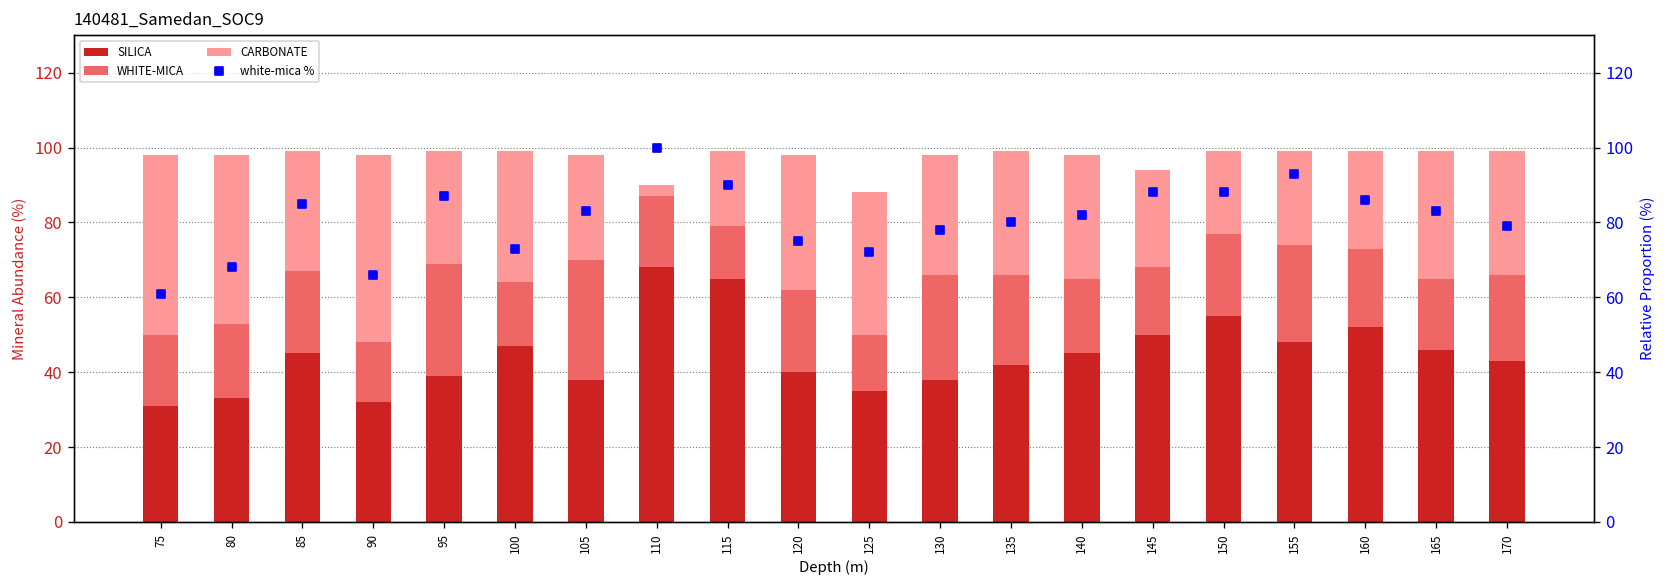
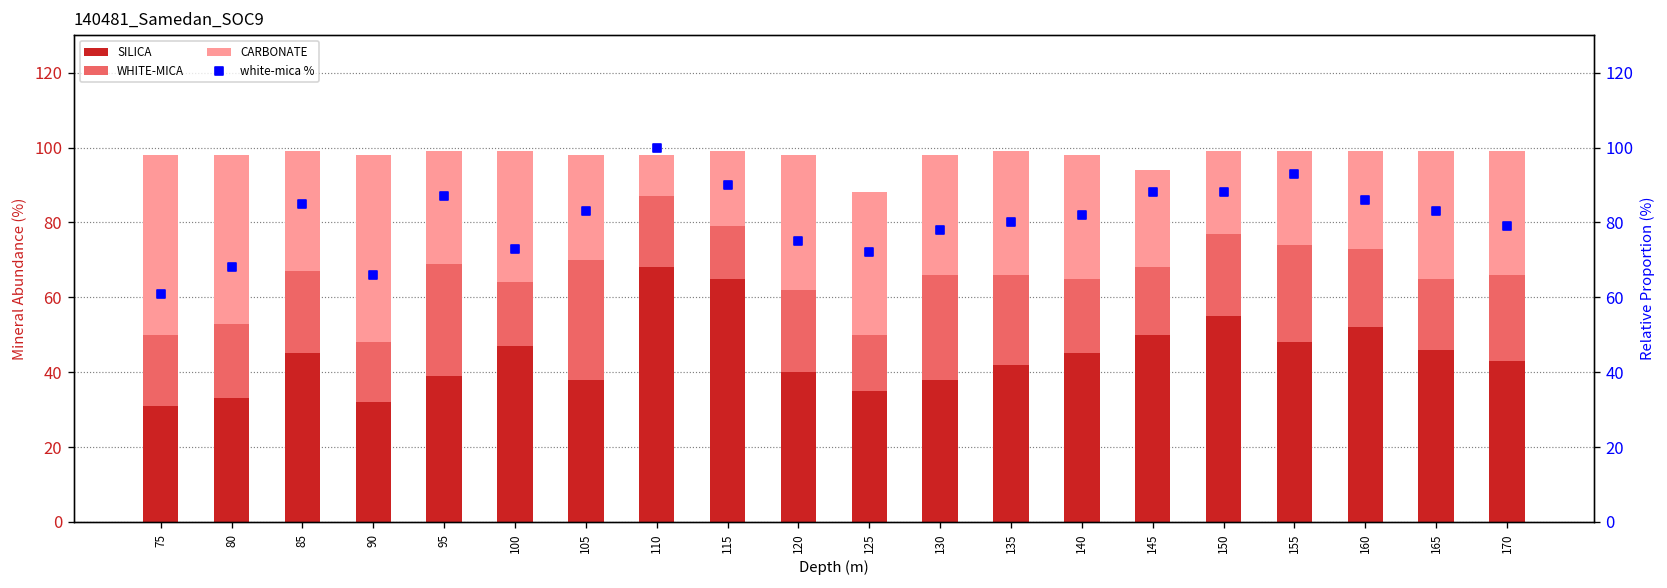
  {
    "SILICA": {
      "75": 31,
      "80": 33,
      "85": 45,
      "90": 32,
      "95": 39,
      "100": 47,
      "105": 38,
      "110": 68,
      "115": 65,
      "120": 40,
      "125": 35,
      "130": 38,
      "135": 42,
      "140": 45,
      "145": 50,
      "150": 55,
      "155": 48,
      "160": 52,
      "165": 46,
      "170": 43
    },
    "WHITE-MICA": {
      "75": 19,
      "80": 20,
      "85": 22,
      "90": 16,
      "95": 30,
      "100": 17,
      "105": 32,
      "110": 19,
      "115": 14,
      "120": 22,
      "125": 15,
      "130": 28,
      "135": 24,
      "140": 20,
      "145": 18,
      "150": 22,
      "155": 26,
      "160": 21,
      "165": 19,
      "170": 23
    },
    "CARBONATE": {
      "75": 48,
      "80": 45,
      "85": 32,
      "90": 50,
      "95": 30,
      "100": 35,
      "105": 28,
-     "110": 3,
+     "110": 11,
      "115": 20,
      "120": 36,
      "125": 38,
      "130": 32,
      "135": 33,
      "140": 33,
      "145": 26,
      "150": 22,
      "155": 25,
      "160": 26,
      "165": 34,
      "170": 33
    }
  }
